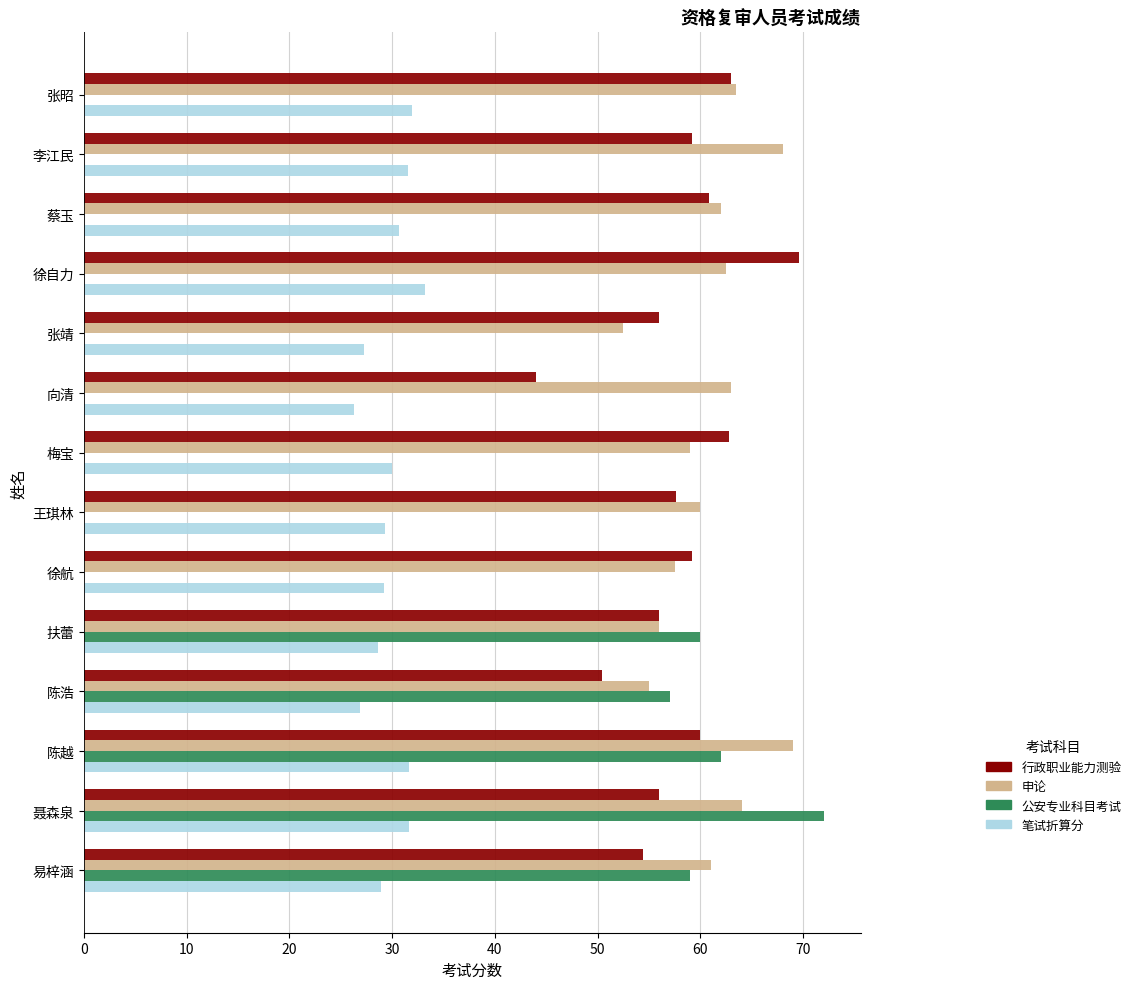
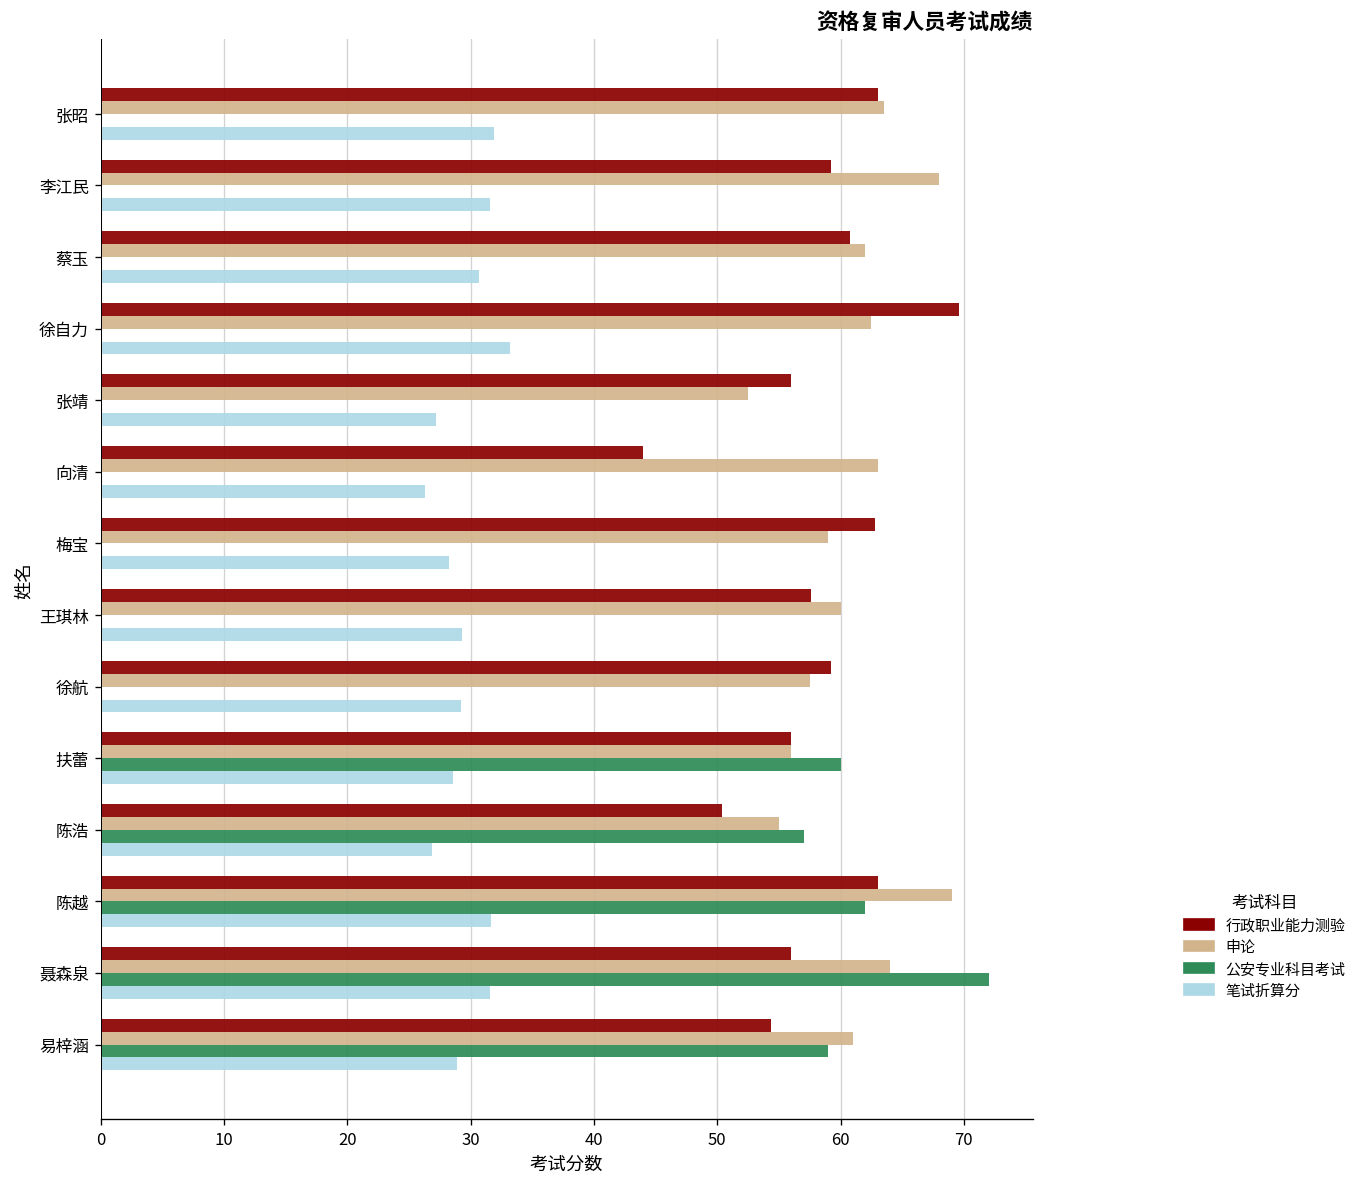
  {
    "行政职业能力测验": {
      "张昭": 63,
      "李江民": 59,
      "蔡玉": 61,
      "徐自力": 69.6,
      "张靖": 56,
      "向清": 44,
      "梅宝": 63,
      "王琪林": 57.6,
      "徐航": 59,
      "扶蕾": 56,
      "陈浩": 50.4,
-     "陈越": 60,
+     "陈越": 63,
      "聂森泉": 56,
      "易梓涵": 54.4
    },
    "申论": {
      "张昭": 63.5,
      "李江民": 68.0,
      "蔡玉": 62.0,
      "徐自力": 62.5,
      "张靖": 52.5,
      "向清": 63.0,
      "梅宝": 59.0,
      "王琪林": 60.0,
      "徐航": 57.5,
      "扶蕾": 56.0,
      "陈浩": 55.0,
      "陈越": 69.0,
      "聂森泉": 64.0,
      "易梓涵": 61.0
    },
    "公安专业科目考试": {
      "张昭": 0.0,
      "李江民": 0.0,
      "蔡玉": 0.0,
      "徐自力": 0.0,
      "张靖": 0.0,
      "向清": 0.0,
      "梅宝": 0.0,
      "王琪林": 0.0,
      "徐航": 0.0,
      "扶蕾": 60.0,
      "陈浩": 57.0,
      "陈越": 62.0,
      "聂森泉": 72.0,
      "易梓涵": 59.0
    },
    "笔试折算分": {
      "张昭": 31.9,
      "李江民": 31.6,
      "蔡玉": 30.7,
      "徐自力": 33.2,
      "张靖": 27.2,
      "向清": 26.3,
-     "梅宝": 30.0,
+     "梅宝": 28.2,
      "王琪林": 29.3,
      "徐航": 29.2,
      "扶蕾": 28.6,
      "陈浩": 26.9,
      "陈越": 31.7,
      "聂森泉": 31.6,
      "易梓涵": 28.9
    }
  }
